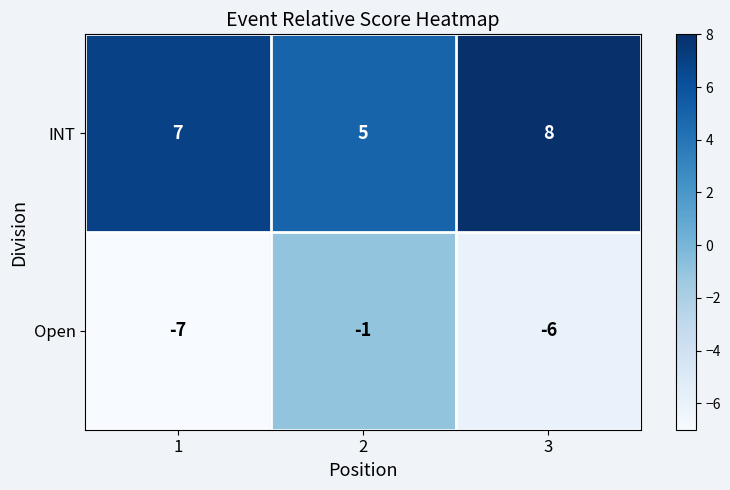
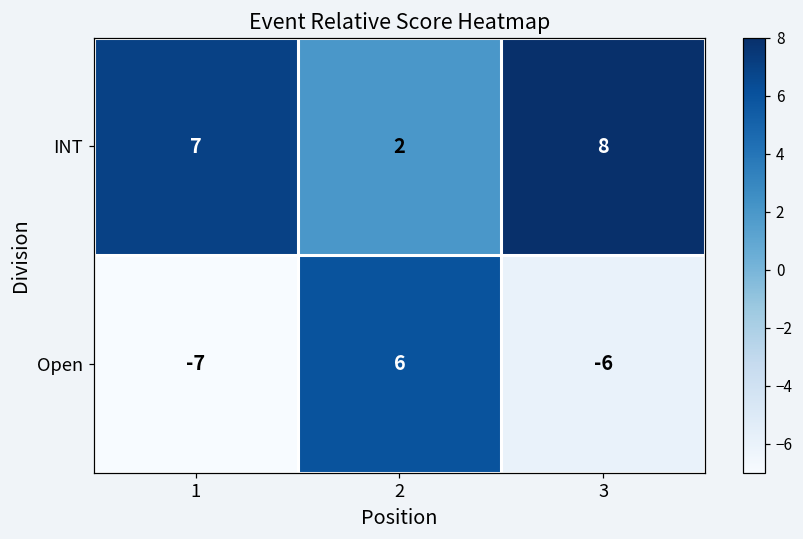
  {
    "INT": {
      "1": 7,
-     "2": 5,
+     "2": 2,
      "3": 8
    },
    "Open": {
      "1": -7,
-     "2": -1,
+     "2": 6,
      "3": -6
    }
  }
